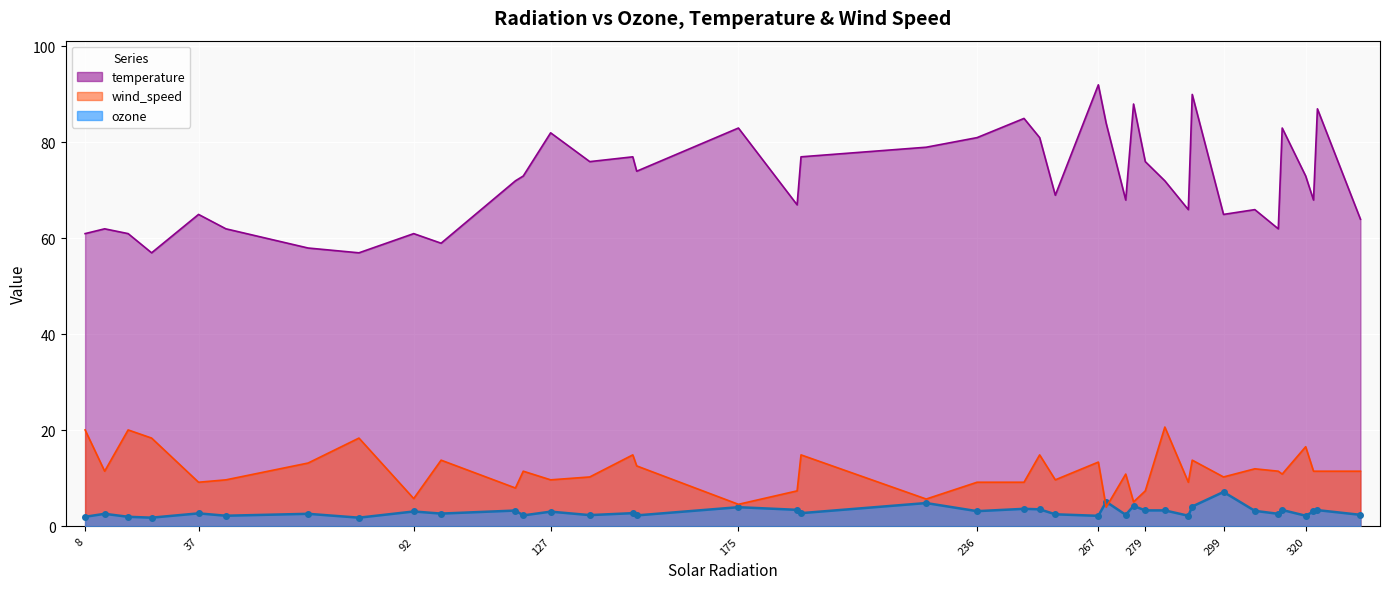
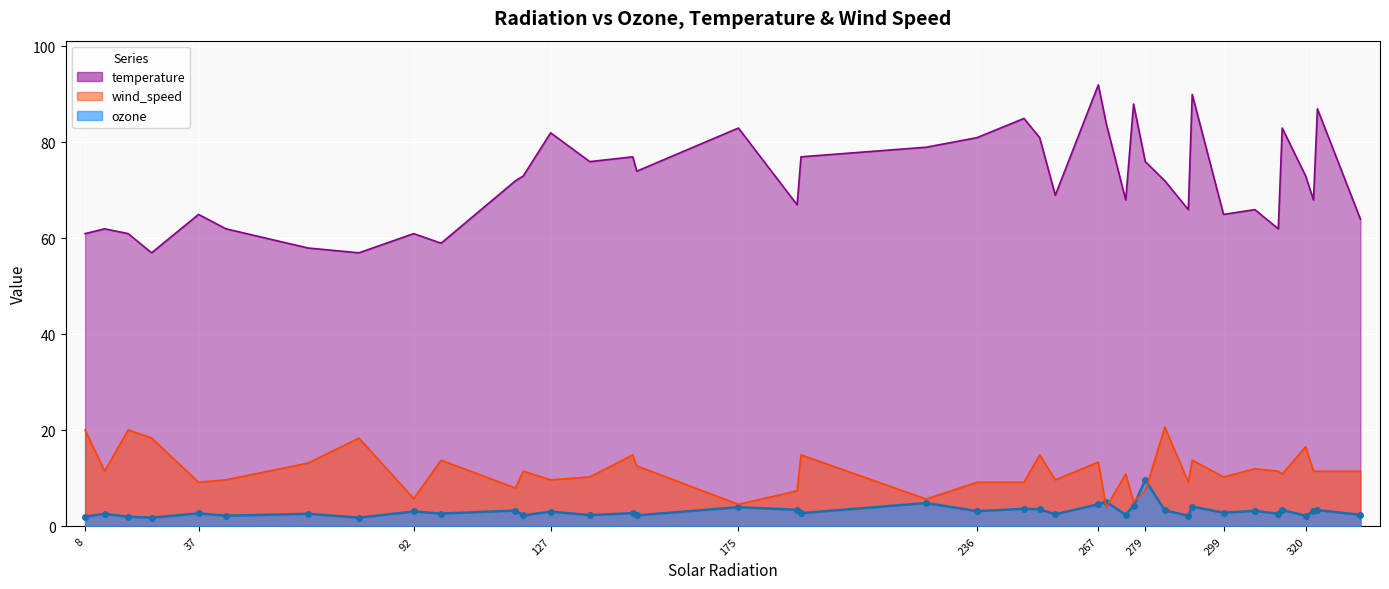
  {
    "temperature": {
      "8": 61,
      "37": 65,
      "92": 61,
      "127": 82,
      "175": 83,
      "236": 81,
      "267": 92,
      "279": 76,
      "299": 65,
      "320": 73
    },
    "wind_speed": {
      "8": 20,
      "37": 9,
      "92": 6,
      "127": 10,
      "175": 5,
      "236": 9,
      "267": 13,
      "279": 7,
      "299": 10,
      "320": 17
    },
    "ozone": {
      "8": 2,
      "37": 3,
      "92": 3,
      "127": 3,
      "175": 4,
      "236": 3,
-     "267": 2,
-     "279": 3,
-     "299": 7,
+     "267": 5,
+     "279": 10,
+     "299": 3,
      "320": 2
    }
  }
